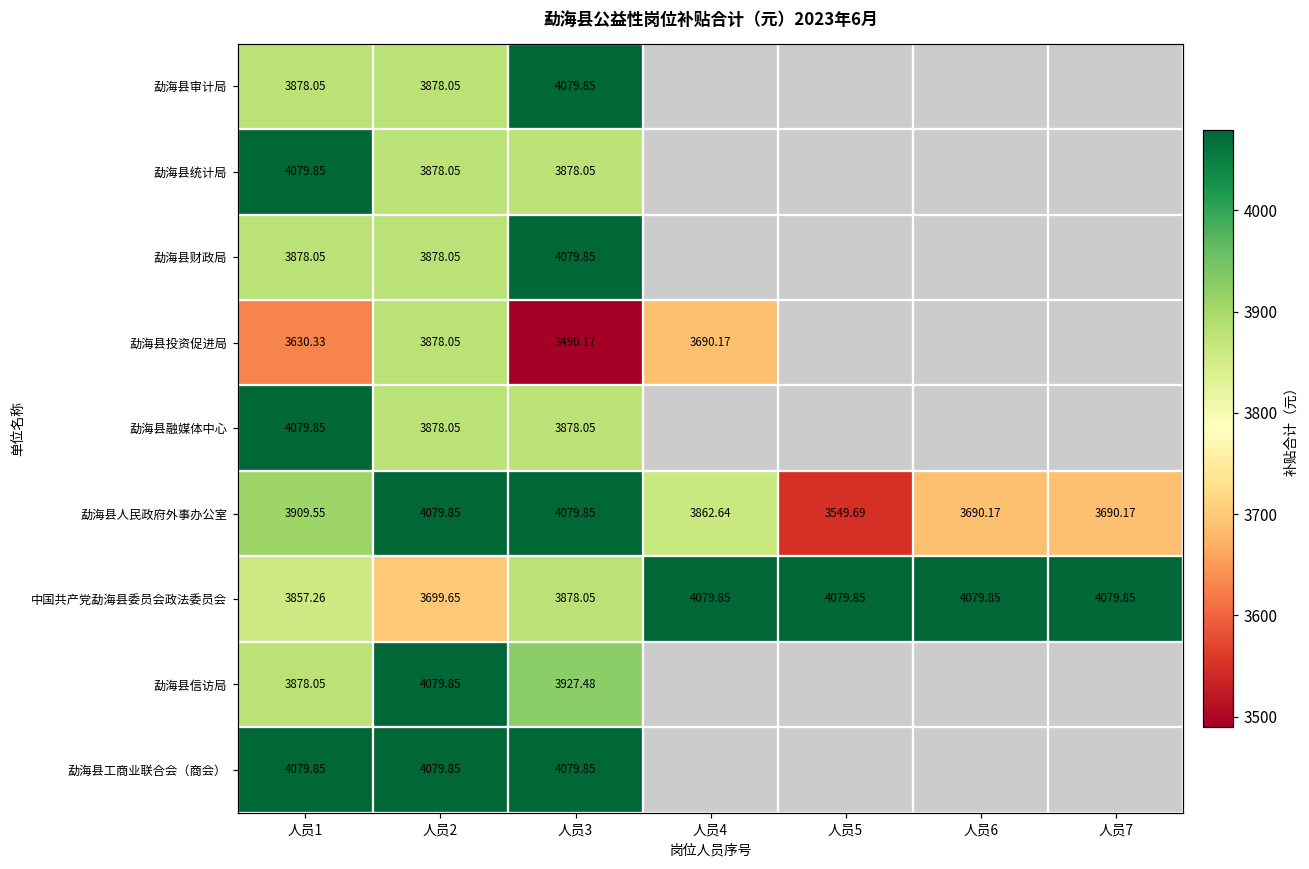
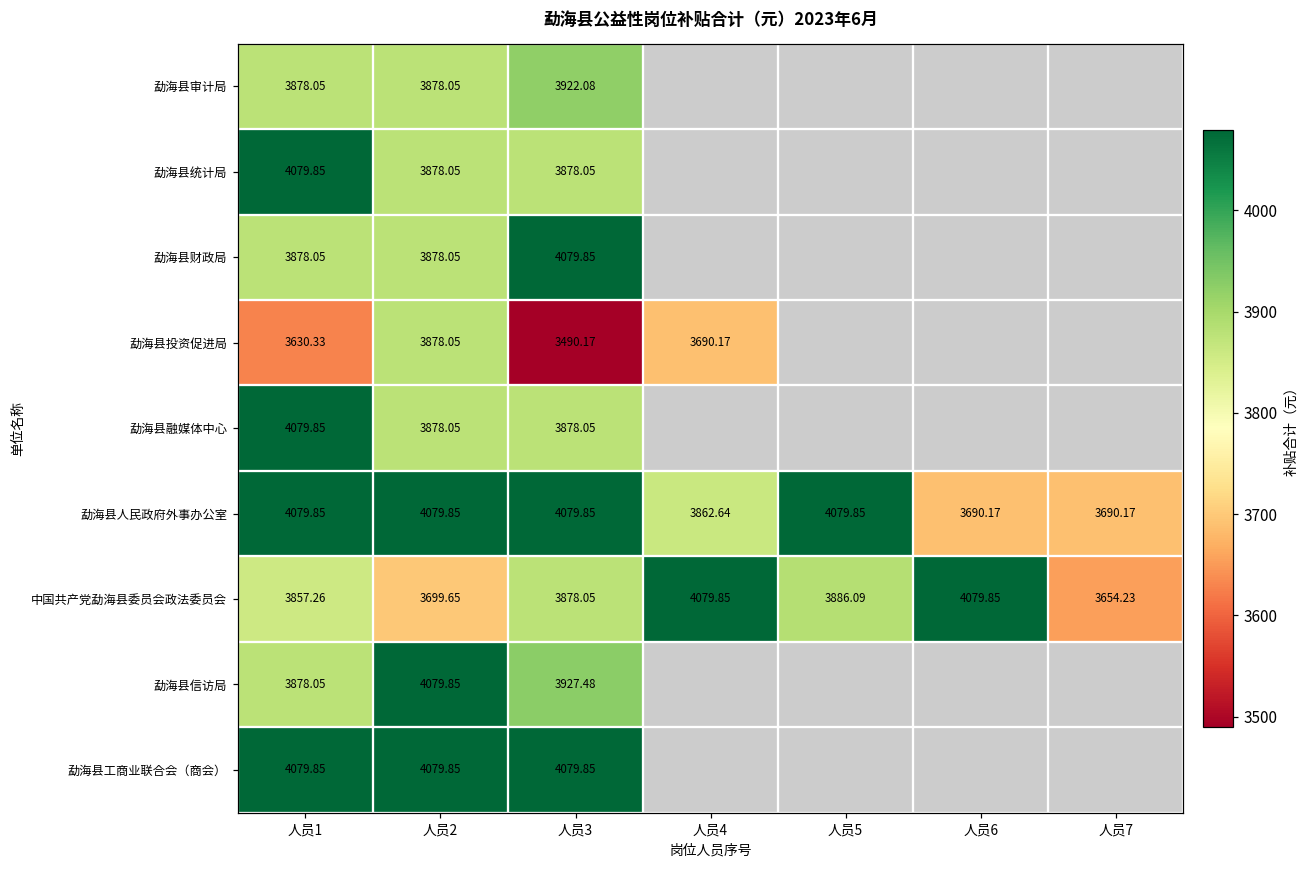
  {
    "勐海县审计局": {
      "人员1": 3878.05,
      "人员2": 3878.05,
-     "人员3": 4079.85
+     "人员3": 3922.08
    },
    "勐海县统计局": {
      "人员1": 4079.85,
      "人员2": 3878.05,
      "人员3": 3878.05
    },
    "勐海县财政局": {
      "人员1": 3878.05,
      "人员2": 3878.05,
      "人员3": 4079.85
    },
    "勐海县投资促进局": {
      "人员1": 3630.33,
      "人员2": 3878.05,
      "人员3": 3490.17,
      "人员4": 3690.17
    },
    "勐海县融媒体中心": {
      "人员1": 4079.85,
      "人员2": 3878.05,
      "人员3": 3878.05
    },
    "勐海县人民政府外事办公室": {
-     "人员1": 3909.55,
+     "人员1": 4079.85,
      "人员2": 4079.85,
      "人员3": 4079.85,
      "人员4": 3862.64,
-     "人员5": 3549.69,
+     "人员5": 4079.85,
      "人员6": 3690.17,
      "人员7": 3690.17
    },
    "中国共产党勐海县委员会政法委员会": {
      "人员1": 3857.26,
      "人员2": 3699.65,
      "人员3": 3878.05,
      "人员4": 4079.85,
-     "人员5": 4079.85,
+     "人员5": 3886.09,
      "人员6": 4079.85,
-     "人员7": 4079.85
+     "人员7": 3654.23
    },
    "勐海县信访局": {
      "人员1": 3878.05,
      "人员2": 4079.85,
      "人员3": 3927.48
    },
    "勐海县工商业联合会（商会）": {
      "人员1": 4079.85,
      "人员2": 4079.85,
      "人员3": 4079.85
    }
  }
